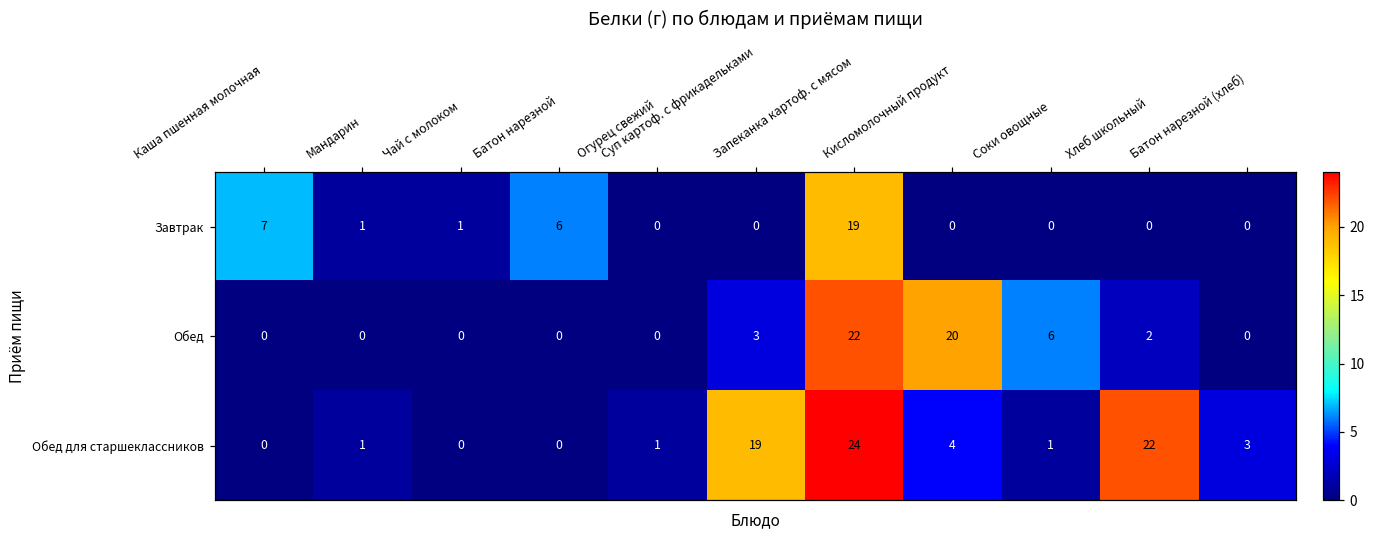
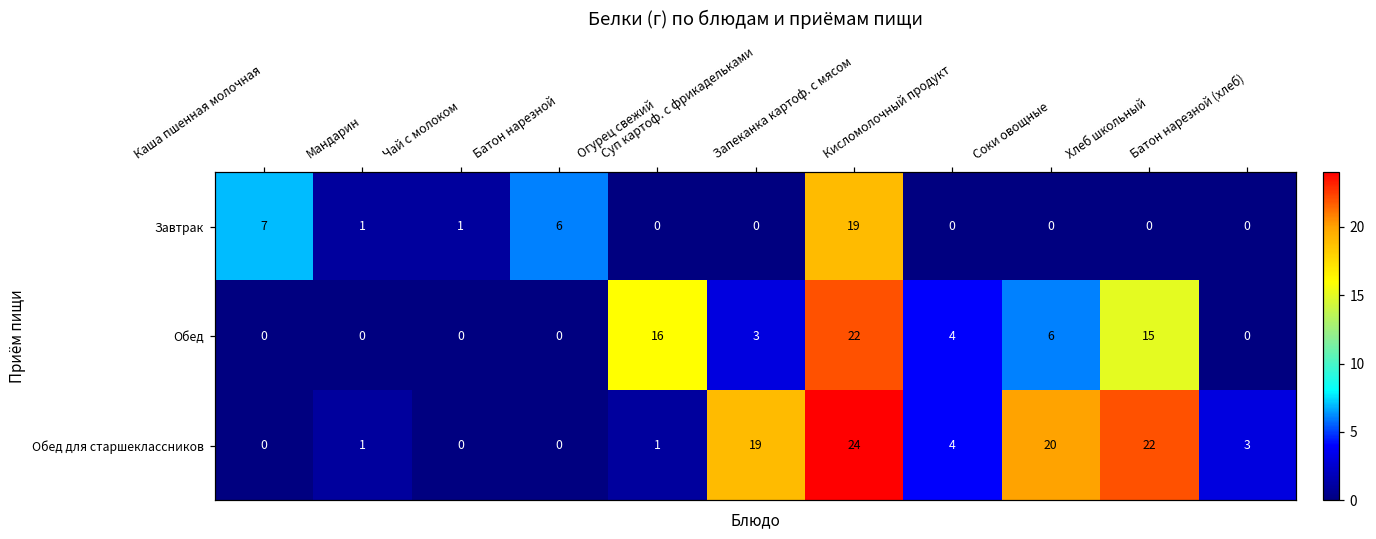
  {
    "Завтрак": {
      "Каша пшенная молочная": 7,
      "Мандарин": 1,
      "Чай с молоком": 1,
      "Батон нарезной": 6,
      "Огурец свежий": 0,
      "Суп картоф. с фрикадельками": 0,
      "Запеканка картоф. с мясом": 19,
      "Кисломолочный продукт": 0,
      "Соки овощные": 0,
      "Хлеб школьный": 0,
      "Батон нарезной (хлеб)": 0
    },
    "Обед": {
      "Каша пшенная молочная": 0,
      "Мандарин": 0,
      "Чай с молоком": 0,
      "Батон нарезной": 0,
-     "Огурец свежий": 0,
+     "Огурец свежий": 16,
      "Суп картоф. с фрикадельками": 3,
      "Запеканка картоф. с мясом": 22,
-     "Кисломолочный продукт": 20,
+     "Кисломолочный продукт": 4,
      "Соки овощные": 6,
-     "Хлеб школьный": 2,
+     "Хлеб школьный": 15,
      "Батон нарезной (хлеб)": 0
    },
    "Обед для старшеклассников": {
      "Каша пшенная молочная": 0,
      "Мандарин": 1,
      "Чай с молоком": 0,
      "Батон нарезной": 0,
      "Огурец свежий": 1,
      "Суп картоф. с фрикадельками": 19,
      "Запеканка картоф. с мясом": 24,
      "Кисломолочный продукт": 4,
-     "Соки овощные": 1,
+     "Соки овощные": 20,
      "Хлеб школьный": 22,
      "Батон нарезной (хлеб)": 3
    }
  }
